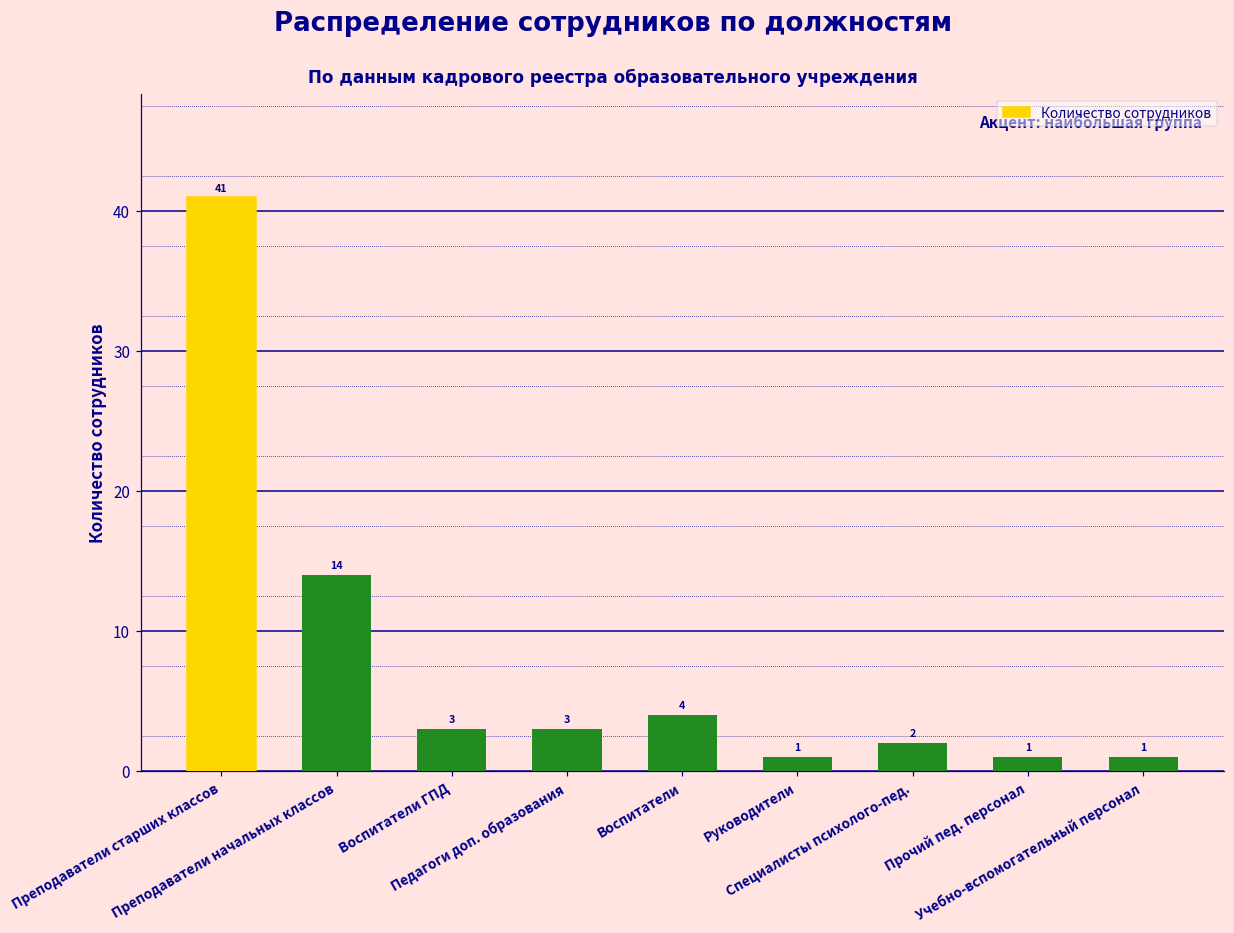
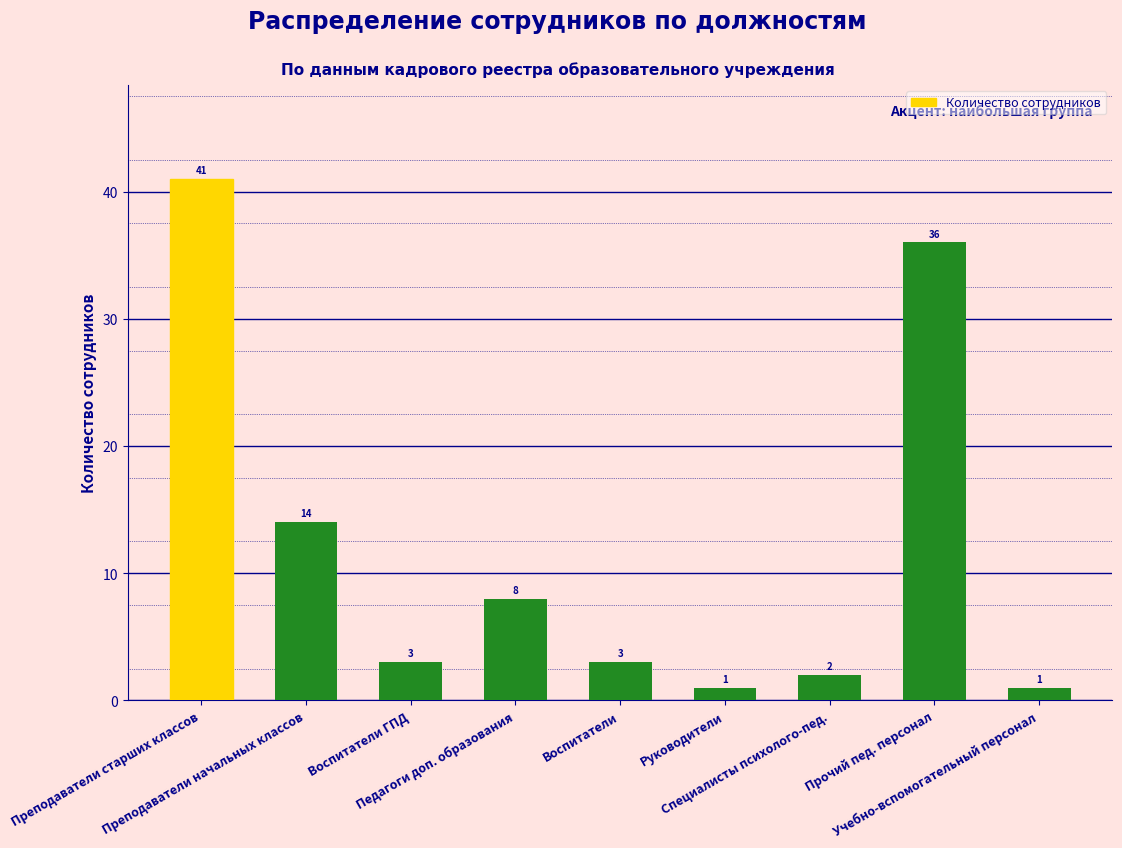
  {
    "Преподаватели старших классов": 41,
    "Преподаватели начальных классов": 14,
    "Воспитатели ГПД": 3,
-   "Педагоги доп. образования": 3,
-   "Воспитатели": 4,
+   "Педагоги доп. образования": 8,
+   "Воспитатели": 3,
    "Руководители": 1,
    "Специалисты психолого-пед.": 2,
-   "Прочий пед. персонал": 1,
+   "Прочий пед. персонал": 36,
    "Учебно-вспомогательный персонал": 1
  }
